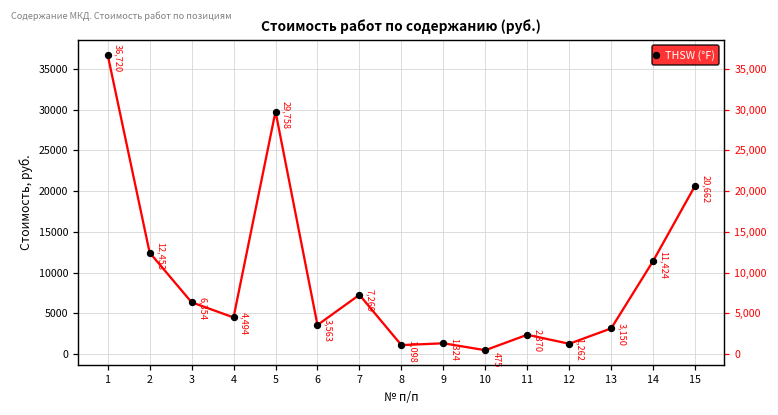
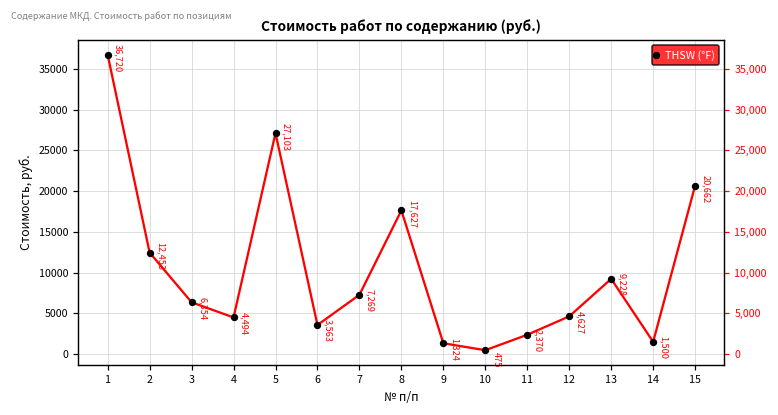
  {
    "1": "36,720",
    "2": "12,453",
    "3": "6,354",
    "4": "4,494",
-   "5": "29,758",
+   "5": "27,103",
    "6": "3,563",
    "7": "7,269",
-   "8": "1,098",
+   "8": "17,627",
    "9": "1,324",
    "10": "475",
    "11": "2,370",
-   "12": "1,262",
-   "13": "3,150",
-   "14": "11,424",
+   "12": "4,627",
+   "13": "9,228",
+   "14": "1,500",
    "15": "20,662"
  }
